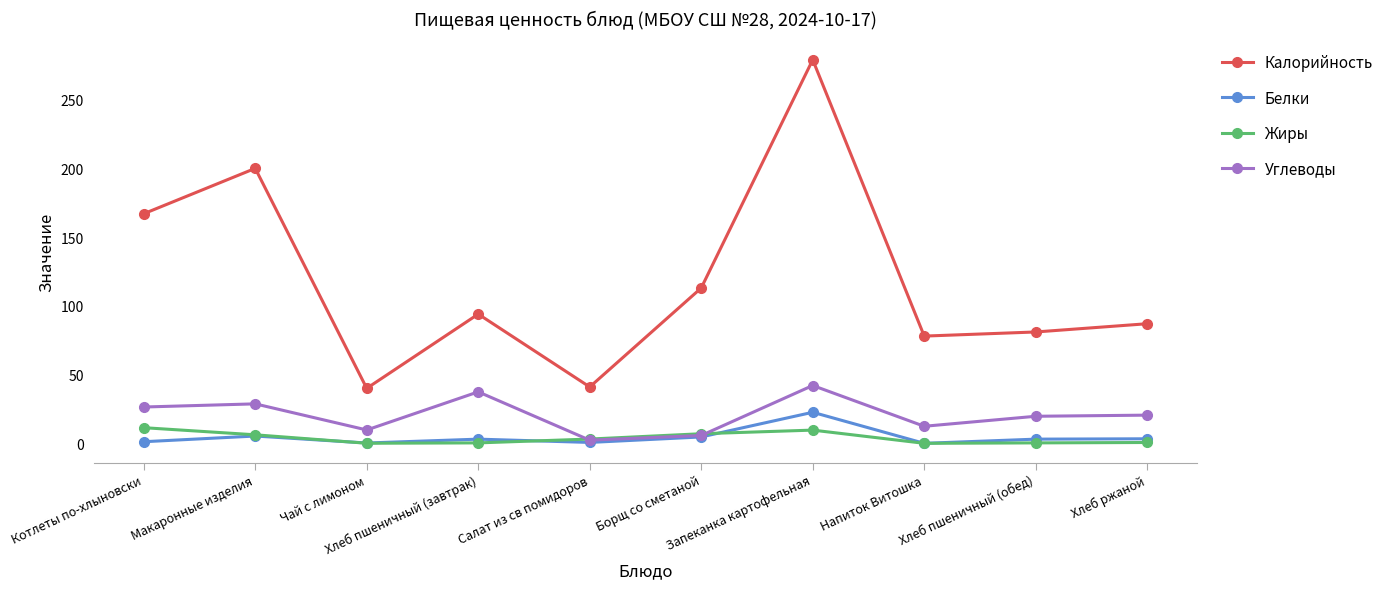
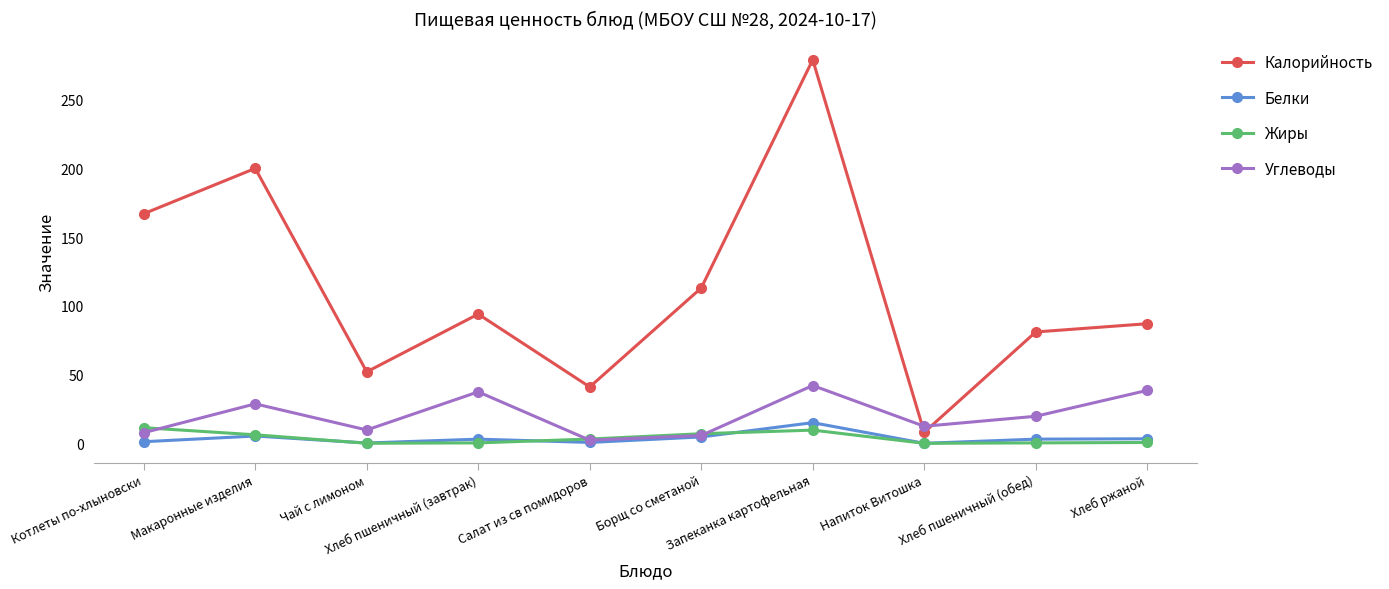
  {
    "Калорийность": {
      "Котлеты по-хлыновски": 167,
      "Макаронные изделия": 200,
-     "Чай с лимоном": 40,
+     "Чай с лимоном": 52,
      "Хлеб пшеничный (завтрак)": 94,
      "Салат из св помидоров": 41,
      "Борщ со сметаной": 113,
      "Запеканка картофельная": 279,
-     "Напиток Витошка": 78,
+     "Напиток Витошка": 8,
      "Хлеб пшеничный (обед)": 81,
      "Хлеб ржаной": 87
    },
    "Белки": {
      "Котлеты по-хлыновски": 1,
      "Хлеб пшеничный (завтрак)": 3,
-     "Запеканка картофельная": 23,
+     "Запеканка картофельная": 15,
      "Хлеб пшеничный (обед)": 3,
      "Хлеб ржаной": 3
    },
    "Жиры": {
      "Котлеты по-хлыновски": 11,
      "Хлеб пшеничный (завтрак)": 0,
      "Запеканка картофельная": 10,
      "Хлеб пшеничный (обед)": 0,
      "Хлеб ржаной": 1
    },
    "Углеводы": {
-     "Котлеты по-хлыновски": 26,
+     "Котлеты по-хлыновски": 8,
      "Макаронные изделия": 29,
      "Чай с лимоном": 10,
      "Хлеб пшеничный (завтрак)": 37,
      "Запеканка картофельная": 42,
      "Напиток Витошка": 12,
      "Хлеб пшеничный (обед)": 20,
-     "Хлеб ржаной": 21
+     "Хлеб ржаной": 39
    }
  }
